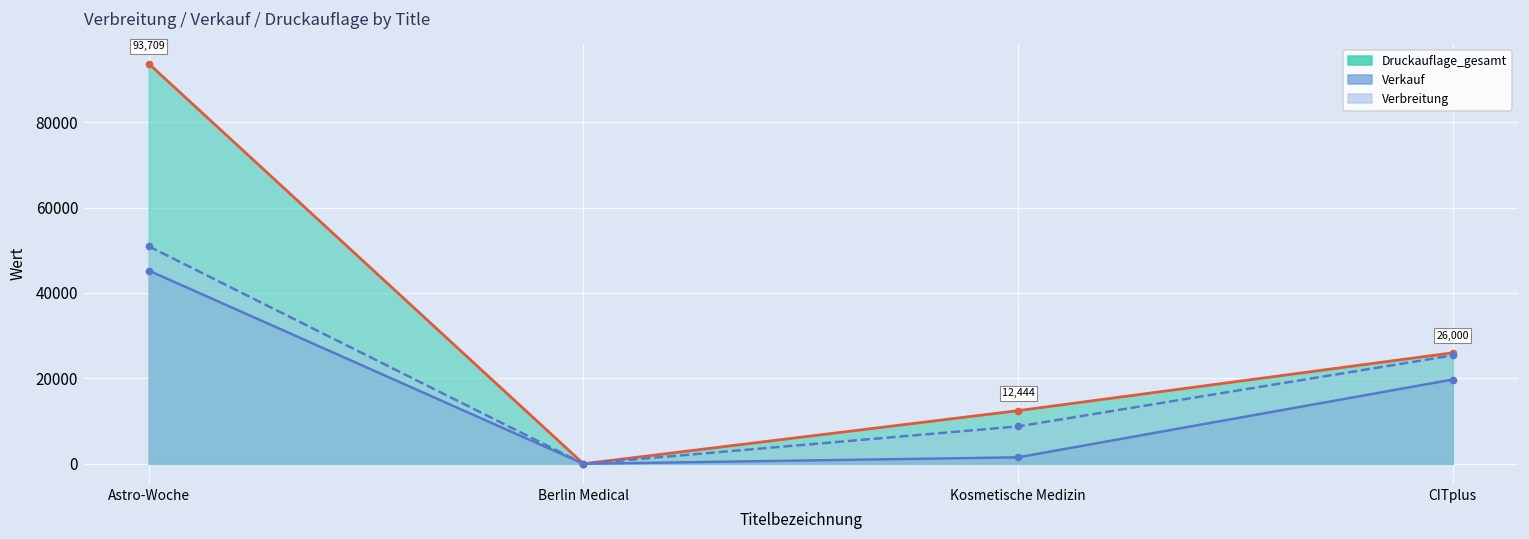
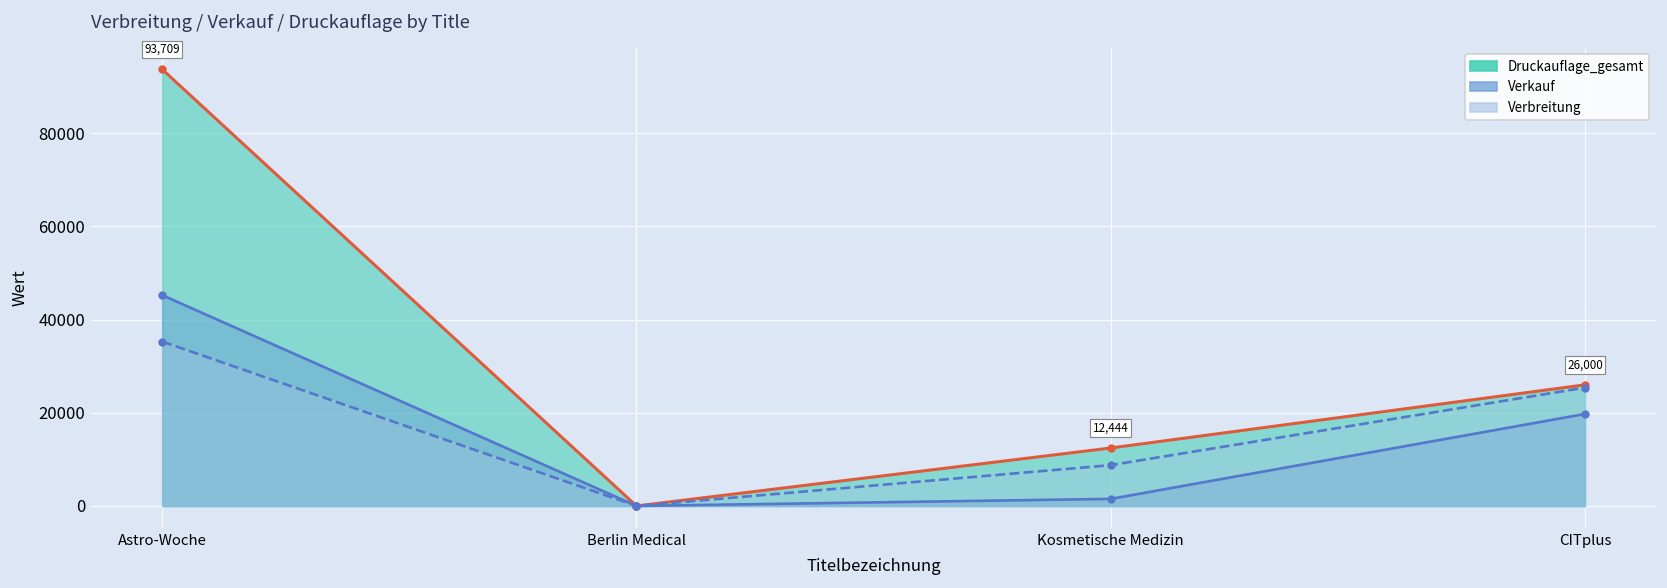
  {
    "Verkauf": {
      "Astro-Woche": 45000,
      "Kosmetische Medizin": 2000,
      "CITplus": 20000
    },
    "Verbreitung": {
-     "Astro-Woche": 51000,
+     "Astro-Woche": 35000,
      "Kosmetische Medizin": 9000
    }
  }
